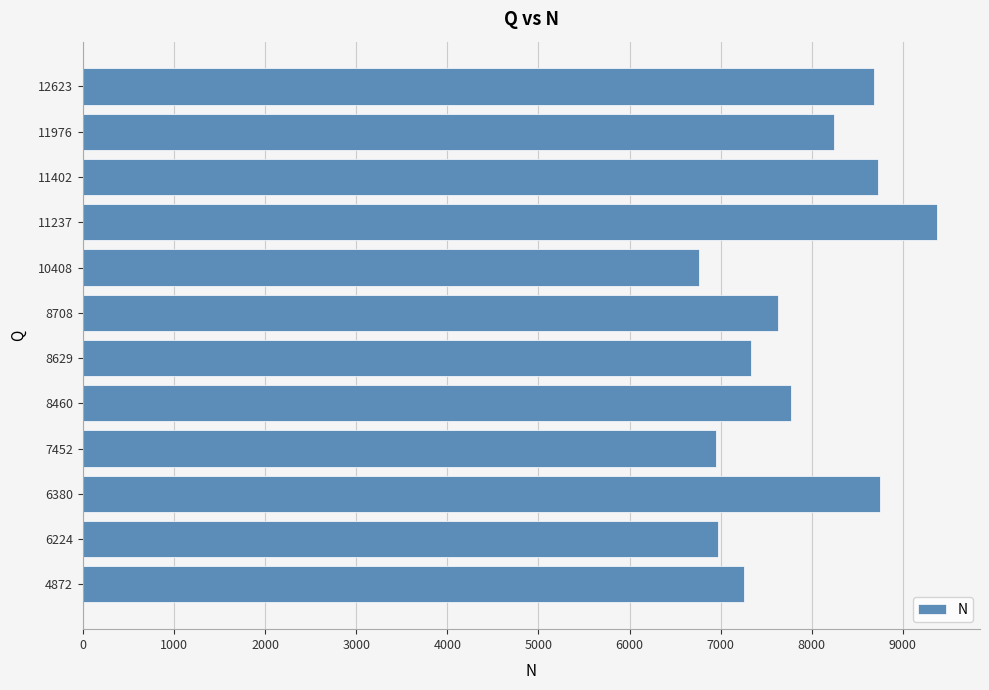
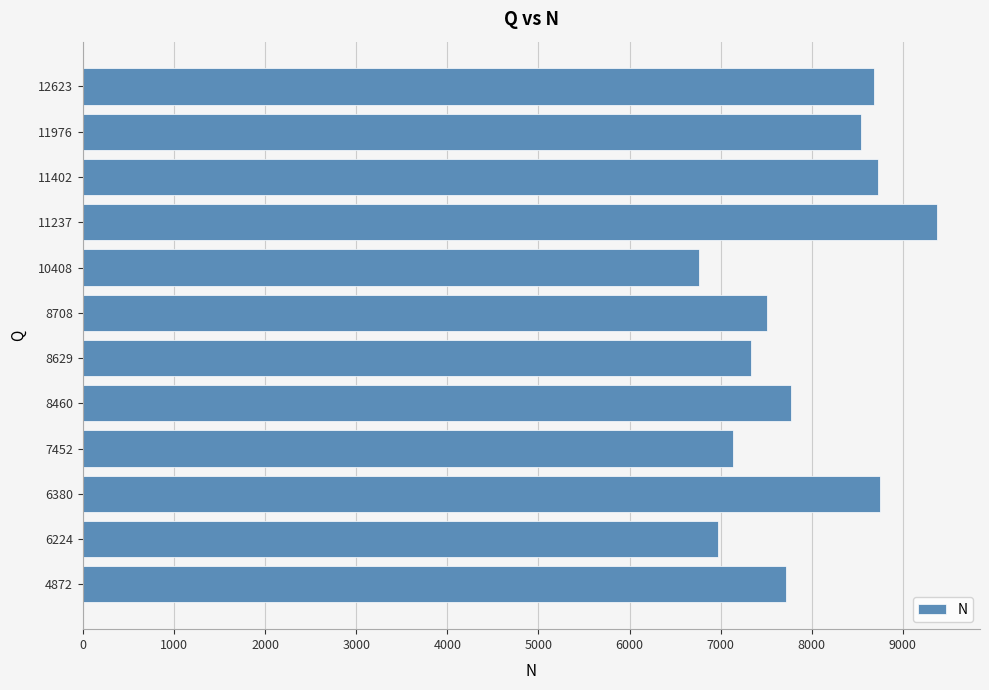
  {
    "12623": 8700,
-   "11976": 8200,
+   "11976": 8500,
    "11402": 8700,
    "11237": 9400,
    "10408": 6800,
-   "8708": 7600,
+   "8708": 7500,
    "8629": 7300,
    "8460": 7800,
-   "7452": 6900,
+   "7452": 7100,
    "6380": 8700,
    "6224": 7000,
-   "4872": 7300
+   "4872": 7700
  }
